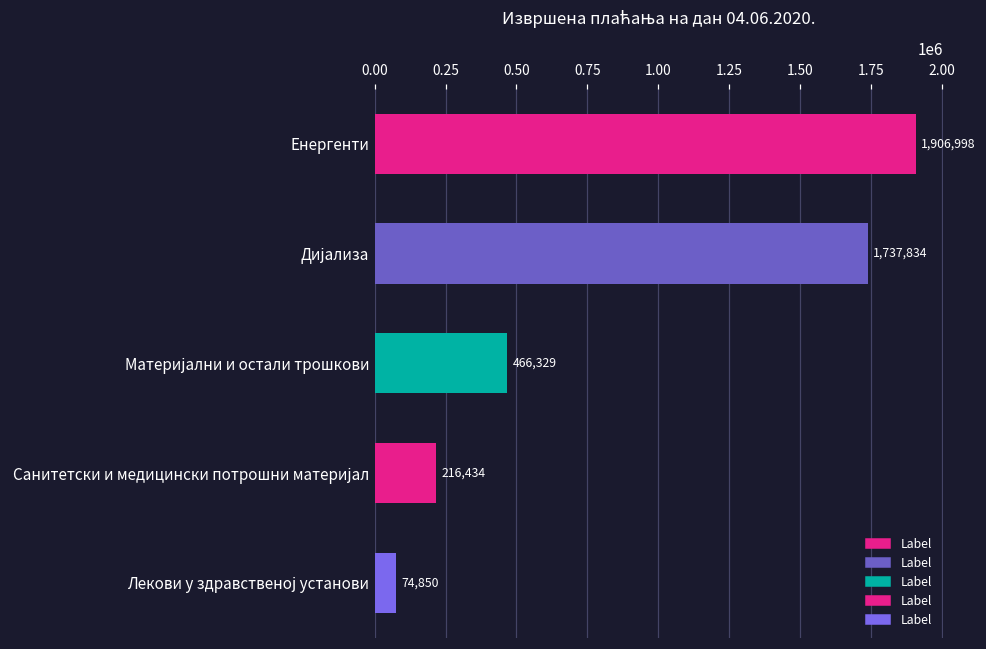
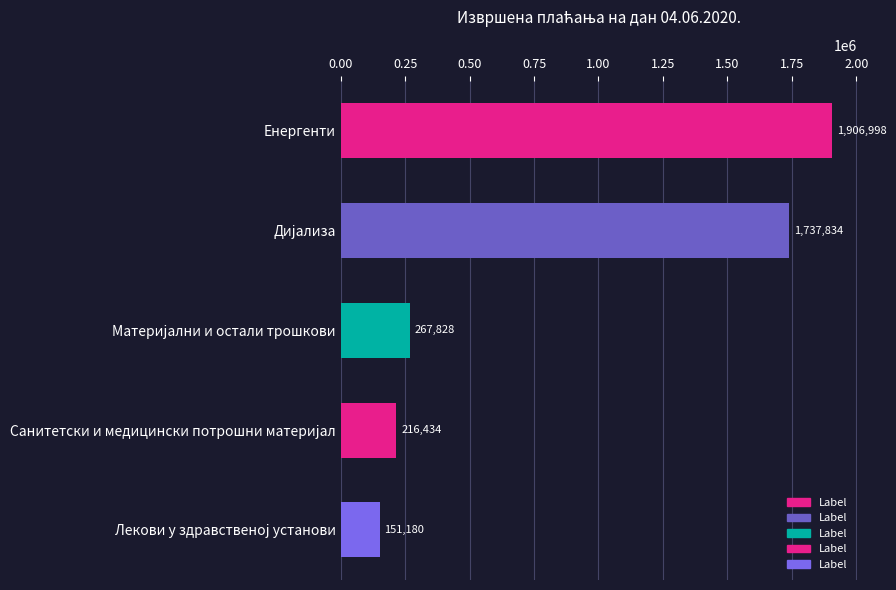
  {
    "Енергенти": "1,906,998",
    "Дијализа": "1,737,834",
-   "Материјални и остали трошкови": "466,329",
+   "Материјални и остали трошкови": "267,828",
    "Санитетски и медицински потрошни материјал": "216,434",
-   "Лекови у здравственој установи": "74,850"
+   "Лекови у здравственој установи": "151,180"
  }
